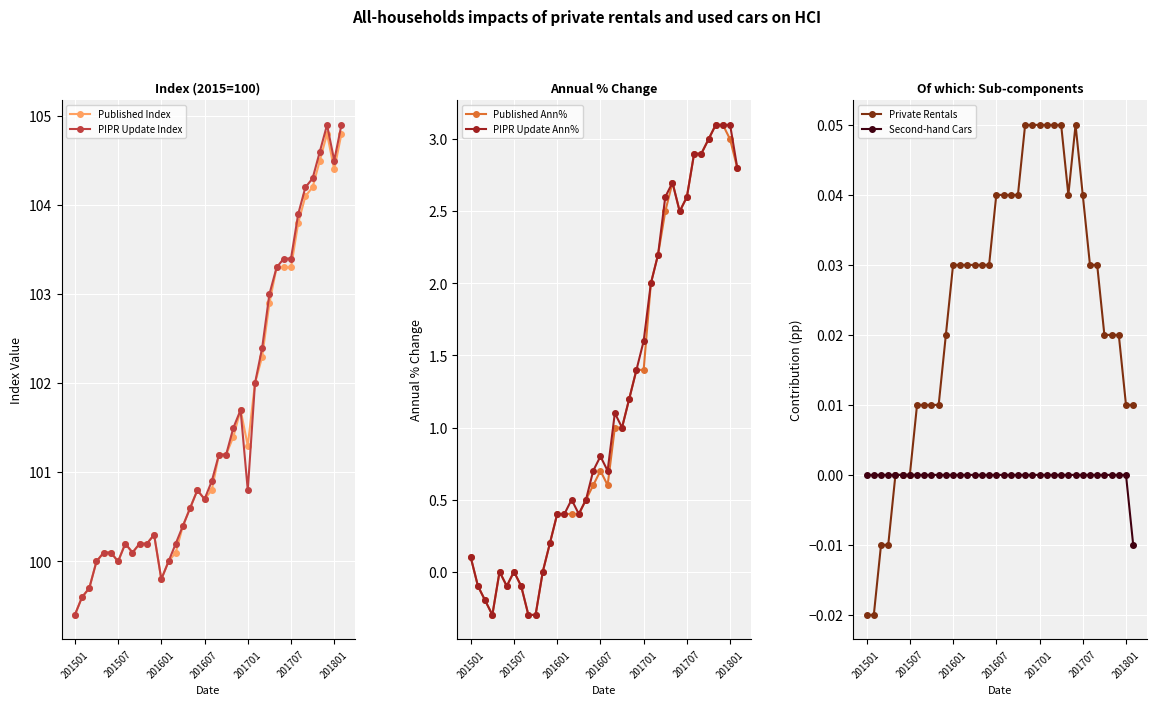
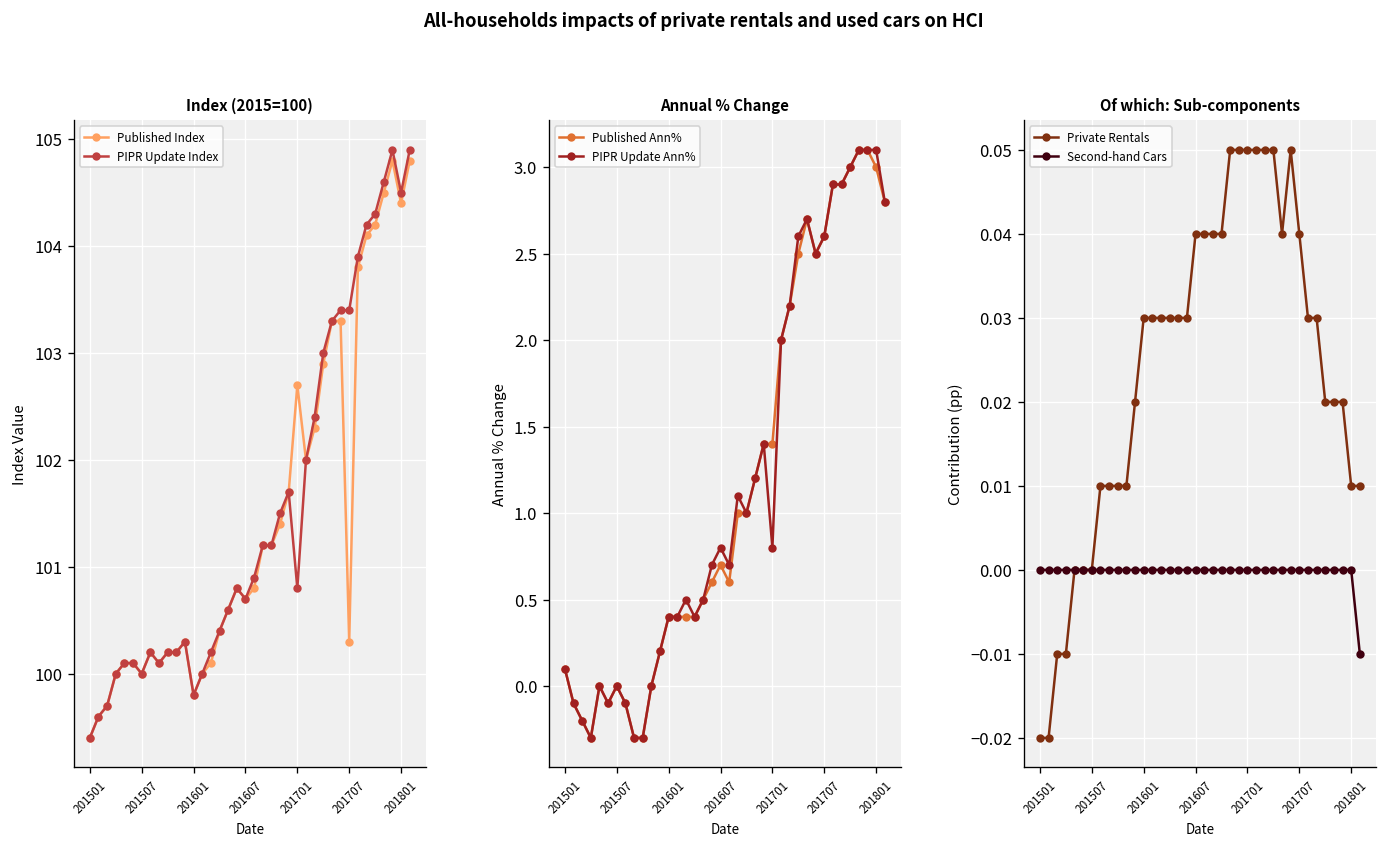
  {
    "Index (2015=100)": {
      "Published Index": {
-       "201701": 101.3,
-       "201707": 103.3,
+       "201701": 102.7,
+       "201707": 100.3,
        "201801": 104.4
      },
      "PIPR Update Index": {
        "201701": 100.8,
        "201707": 103.4,
        "201801": 104.5
      }
    },
    "Annual % Change": {
      "Published Ann%": {
        "201607": 0.7,
        "201701": 1.4,
        "201801": 3.0
      },
      "PIPR Update Ann%": {
        "201607": 0.8,
-       "201701": 1.6,
+       "201701": 0.8,
        "201801": 3.1
      }
    },
    "Of which: Sub-components": {
      "Private Rentals": {
        "201501": -0.020,
        "201601": 0.030,
        "201607": 0.040,
        "201701": 0.050,
        "201707": 0.040,
        "201801": 0.010
      },
      "Second-hand Cars": {
        "201501": 0.000,
        "201601": 0.000,
        "201607": 0.000,
        "201701": 0.000,
        "201707": 0.000,
        "201801": 0.000
      }
    }
  }
